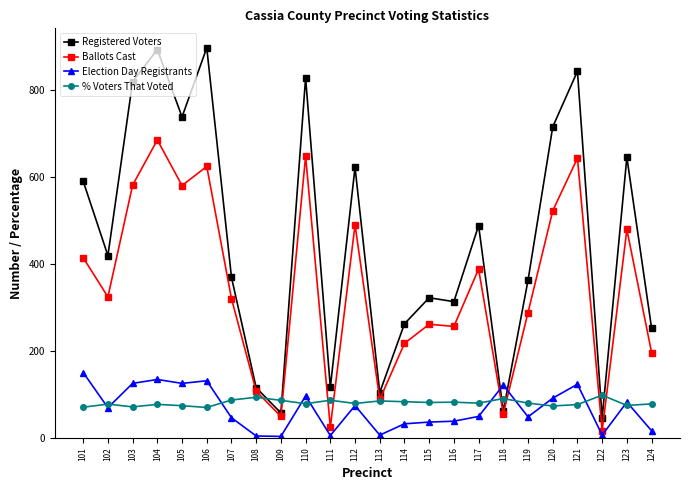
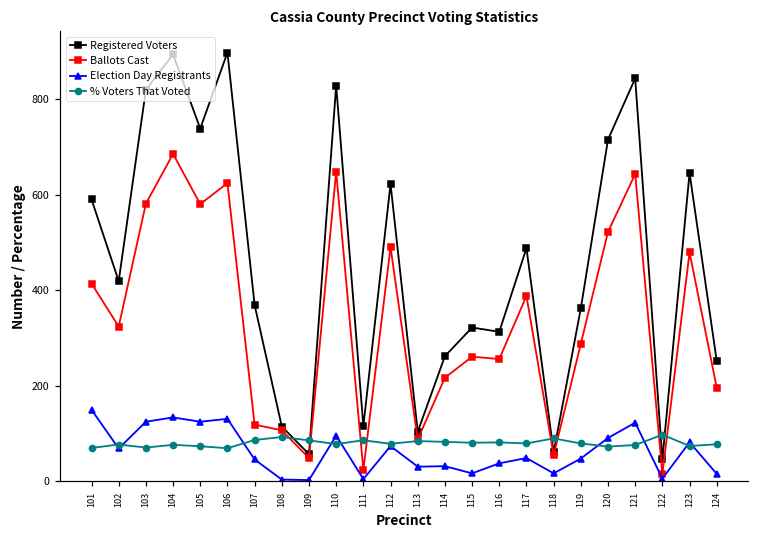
  {
    "Registered Voters": {
      "101": 590,
      "102": 420,
      "105": 740,
      "106": 900,
      "107": 370,
      "108": 120,
      "109": 60,
      "110": 830,
      "111": 120,
      "112": 620,
      "113": 100,
      "114": 260,
      "115": 320,
      "116": 310,
      "117": 490,
      "118": 60,
      "119": 360,
      "120": 720,
      "121": 840,
      "122": 50,
      "123": 650,
      "124": 250
    },
    "Ballots Cast": {
      "101": 410,
      "102": 320,
      "103": 580,
      "104": 690,
      "105": 580,
      "106": 620,
-     "107": 320,
+     "107": 120,
      "108": 110,
      "109": 50,
      "110": 650,
      "111": 20,
      "112": 490,
      "114": 220,
      "115": 260,
      "116": 260,
      "117": 390,
      "118": 60,
      "119": 290,
      "120": 520,
      "121": 640,
      "122": 20,
      "123": 480,
      "124": 200
    },
    "Election Day Registrants": {
      "101": 150,
      "102": 70,
      "103": 130,
      "104": 130,
      "105": 130,
      "106": 130,
      "107": 50,
      "108": 0,
      "109": 0,
      "110": 100,
      "111": 10,
-     "113": 10,
+     "113": 30,
      "114": 30,
-     "115": 40,
+     "115": 20,
      "116": 40,
      "117": 50,
-     "118": 120,
+     "118": 20,
      "119": 50,
      "120": 90,
      "121": 120,
      "122": 10,
      "123": 80,
      "124": 20
    },
    "% Voters That Voted": {
      "101": 70,
      "102": 80,
      "103": 70,
      "104": 80,
      "105": 70,
      "106": 70,
      "107": 90,
      "108": 90,
      "109": 90,
      "110": 80,
      "111": 90,
      "114": 80,
      "115": 80,
      "116": 80,
      "117": 80,
      "118": 90,
      "119": 80,
      "120": 70,
      "121": 80,
      "122": 100,
      "123": 70,
      "124": 80
    }
  }
